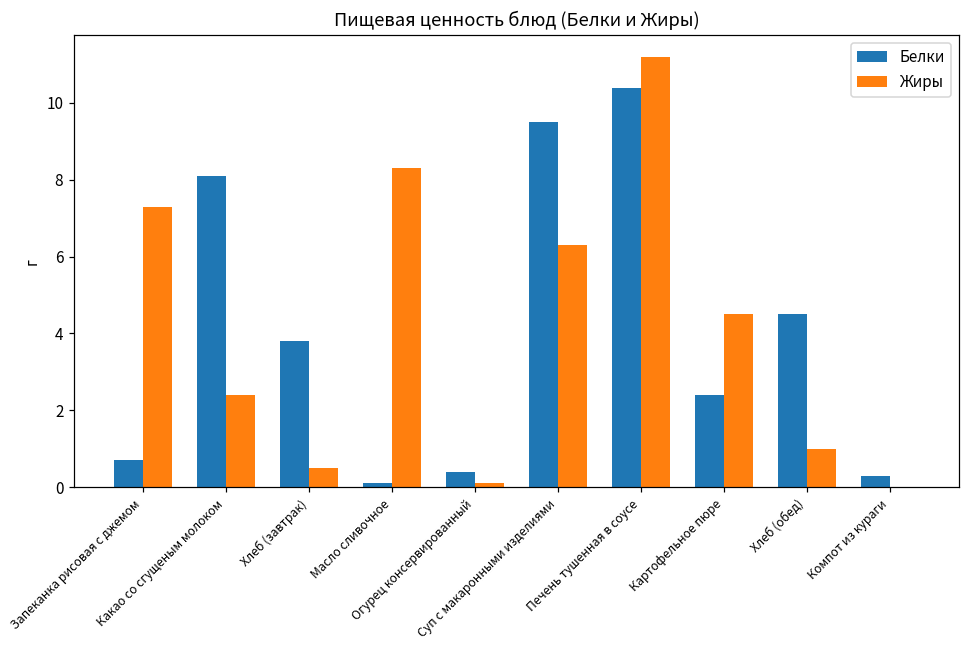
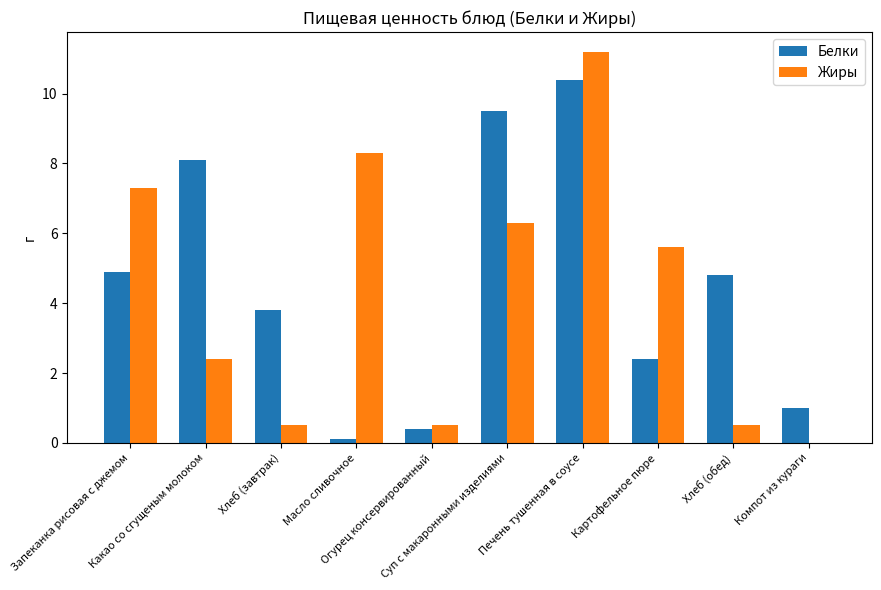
  {
    "Белки": {
-     "Запеканка рисовая с джемом": 0.7,
+     "Запеканка рисовая с джемом": 4.9,
      "Какао со сгущеным молоком": 8.1,
      "Хлеб (завтрак)": 3.8,
      "Масло сливочное": 0.1,
      "Огурец консервированный": 0.4,
      "Суп с макаронными изделиями": 9.5,
      "Печень тушенная в соусе": 10.4,
      "Картофельное пюре": 2.4,
-     "Хлеб (обед)": 4.5,
-     "Компот из кураги": 0.3
+     "Хлеб (обед)": 4.8,
+     "Компот из кураги": 1.0
    },
    "Жиры": {
      "Запеканка рисовая с джемом": 7.3,
      "Какао со сгущеным молоком": 2.4,
      "Хлеб (завтрак)": 0.5,
      "Масло сливочное": 8.3,
-     "Огурец консервированный": 0.1,
+     "Огурец консервированный": 0.5,
      "Суп с макаронными изделиями": 6.3,
      "Печень тушенная в соусе": 11.2,
-     "Картофельное пюре": 4.5,
-     "Хлеб (обед)": 1.0,
+     "Картофельное пюре": 5.6,
+     "Хлеб (обед)": 0.5,
      "Компот из кураги": 0.0
    }
  }
